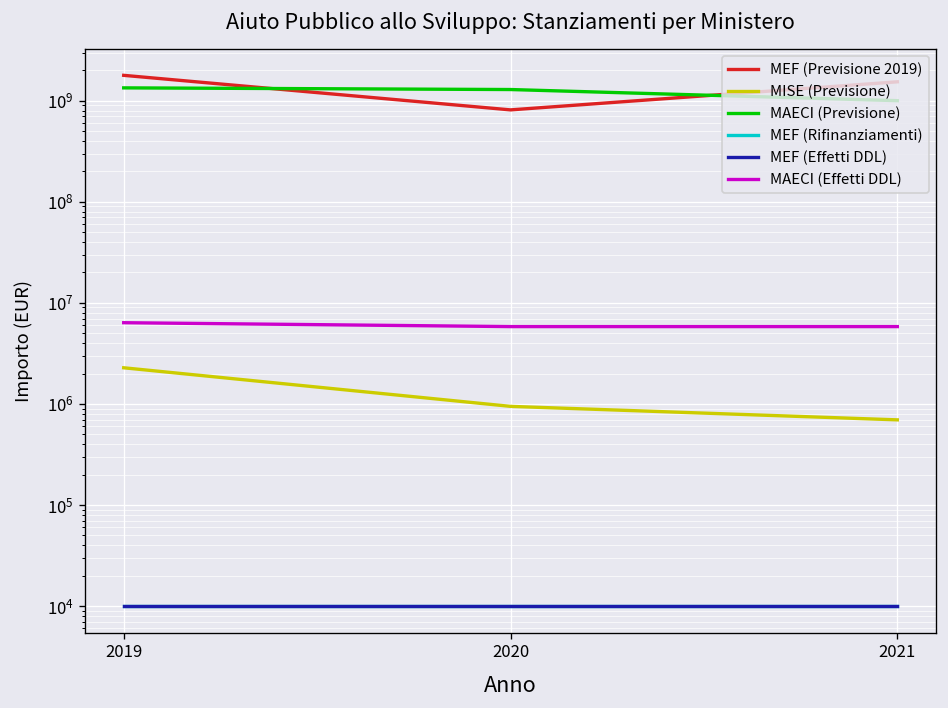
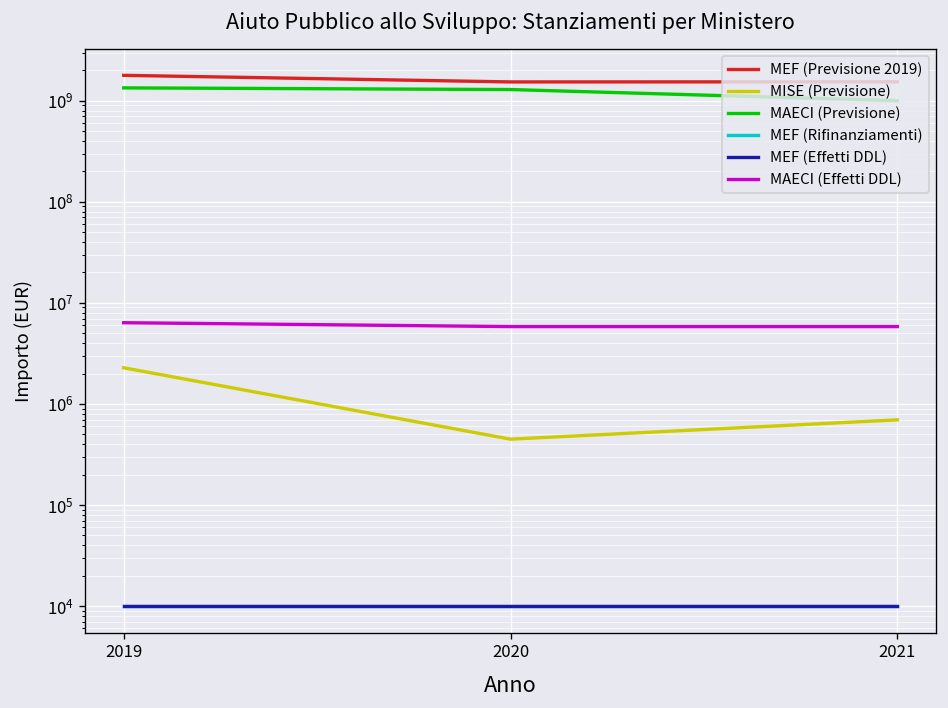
  {
    "MEF (Previsione 2019)": {
      "2019": 1800000000,
-     "2020": 800000000
+     "2020": 1500000000
    },
    "MISE (Previsione)": {
      "2019": 2300000,
-     "2020": 900000,
+     "2020": 400000,
      "2021": 700000
    },
    "MAECI (Previsione)": {
      "2019": 1300000000,
      "2020": 1300000000
    },
    "MEF (Effetti DDL)": {
      "2019": 10000,
      "2020": 10000,
      "2021": 10000
    },
    "MAECI (Effetti DDL)": {
      "2019": 6000000,
      "2020": 6000000,
      "2021": 6000000
    }
  }
